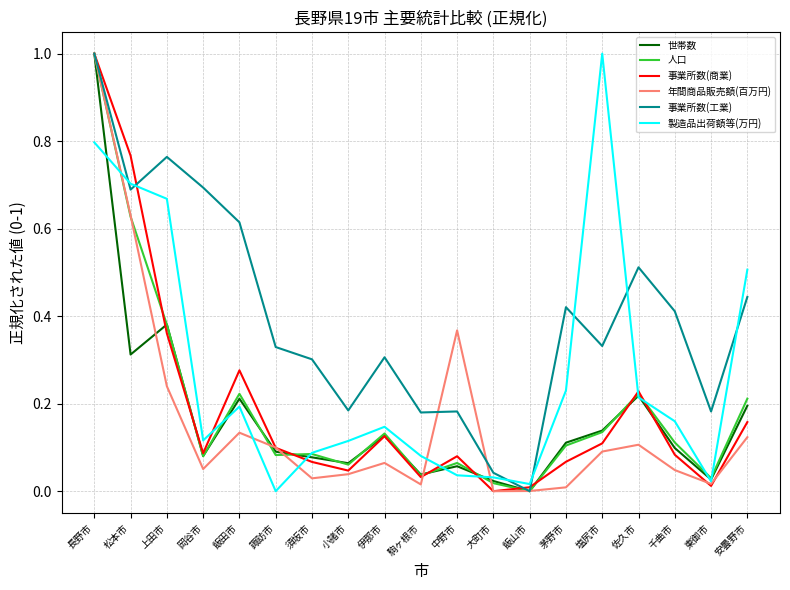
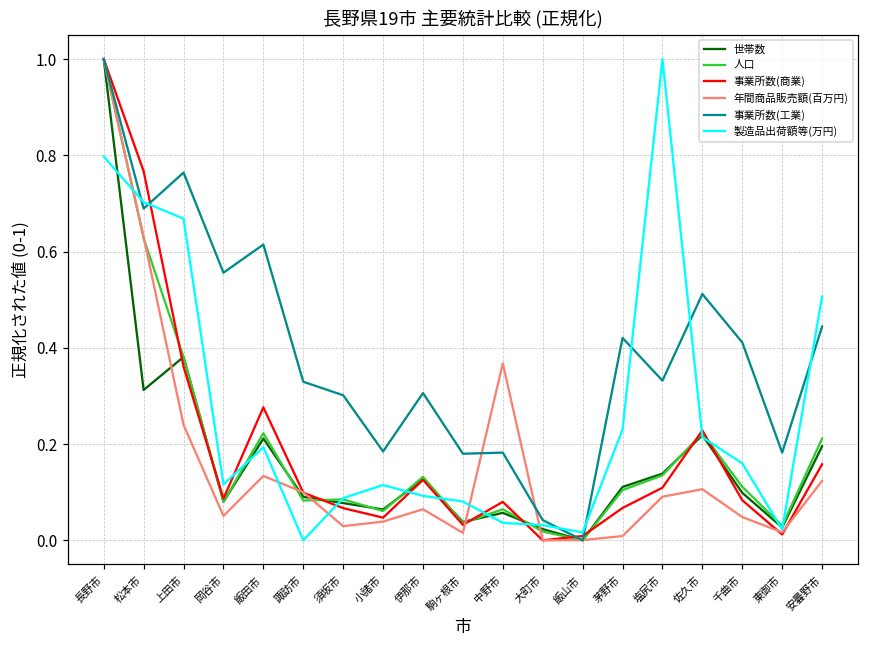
  {
    "世帯数": {
      "松本市": 0.31,
      "飯田市": 0.21,
      "諏訪市": 0.09,
      "須坂市": 0.08,
      "中野市": 0.06,
      "茅野市": 0.11,
      "千曲市": 0.10,
      "安曇野市": 0.20
    },
    "人口": {
      "飯田市": 0.22,
      "諏訪市": 0.08,
      "中野市": 0.06,
      "茅野市": 0.10,
      "千曲市": 0.11,
      "安曇野市": 0.21
    },
    "事業所数(商業)": {
      "松本市": 0.77,
      "上田市": 0.36,
      "岡谷市": 0.09,
      "飯田市": 0.28,
      "須坂市": 0.07,
      "小諸市": 0.05,
      "中野市": 0.08,
      "飯山市": 0.01,
      "茅野市": 0.07,
      "塩尻市": 0.11,
      "千曲市": 0.08,
      "安曇野市": 0.16
    },
    "年間商品販売額(百万円)": {
      "上田市": 0.24,
      "岡谷市": 0.05,
      "飯田市": 0.13,
      "須坂市": 0.03,
      "小諸市": 0.04,
      "伊那市": 0.06,
      "駒ヶ根市": 0.02,
      "中野市": 0.37,
      "茅野市": 0.01,
      "塩尻市": 0.09,
      "佐久市": 0.11,
      "千曲市": 0.05,
      "安曇野市": 0.12
    },
    "事業所数(工業)": {
      "松本市": 0.69,
      "上田市": 0.76,
-     "岡谷市": 0.69,
+     "岡谷市": 0.56,
      "飯田市": 0.61,
      "諏訪市": 0.33,
      "須坂市": 0.30,
      "小諸市": 0.18,
      "伊那市": 0.31,
      "駒ヶ根市": 0.18,
      "中野市": 0.18,
      "大町市": 0.04,
      "茅野市": 0.42,
      "塩尻市": 0.33,
      "佐久市": 0.51,
      "千曲市": 0.41,
      "東御市": 0.18,
      "安曇野市": 0.44
    },
    "製造品出荷額等(万円)": {
      "長野市": 0.80,
      "松本市": 0.70,
      "上田市": 0.67,
      "岡谷市": 0.12,
      "飯田市": 0.19,
      "諏訪市": 0.00,
      "小諸市": 0.11,
-     "伊那市": 0.15,
+     "伊那市": 0.09,
      "駒ヶ根市": 0.08,
      "中野市": 0.04,
      "大町市": 0.03,
      "飯山市": 0.02,
      "茅野市": 0.23,
      "塩尻市": 1.00,
      "千曲市": 0.16,
      "安曇野市": 0.51
    }
  }
